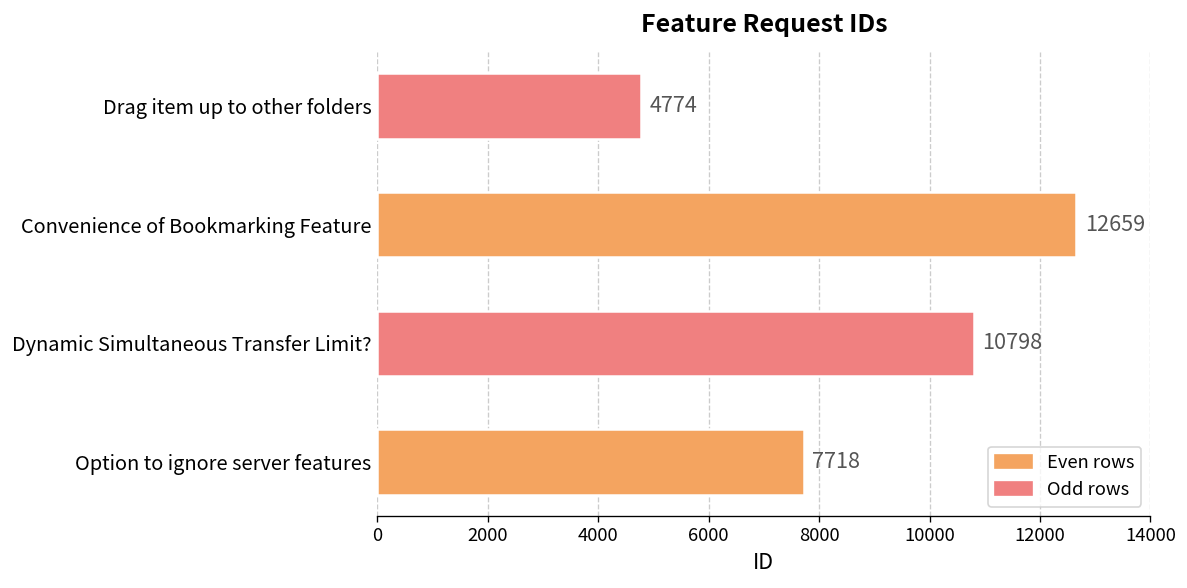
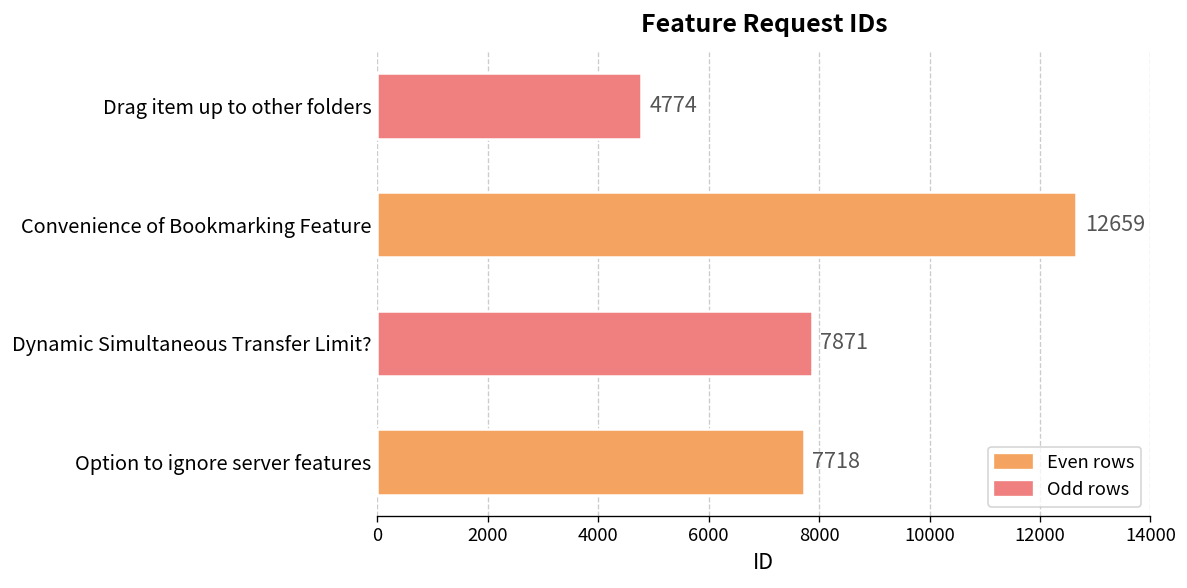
  {
    "Drag item up to other folders": 4774,
    "Convenience of Bookmarking Feature": 12659,
-   "Dynamic Simultaneous Transfer Limit?": 10798,
+   "Dynamic Simultaneous Transfer Limit?": 7871,
    "Option to ignore server features": 7718
  }
